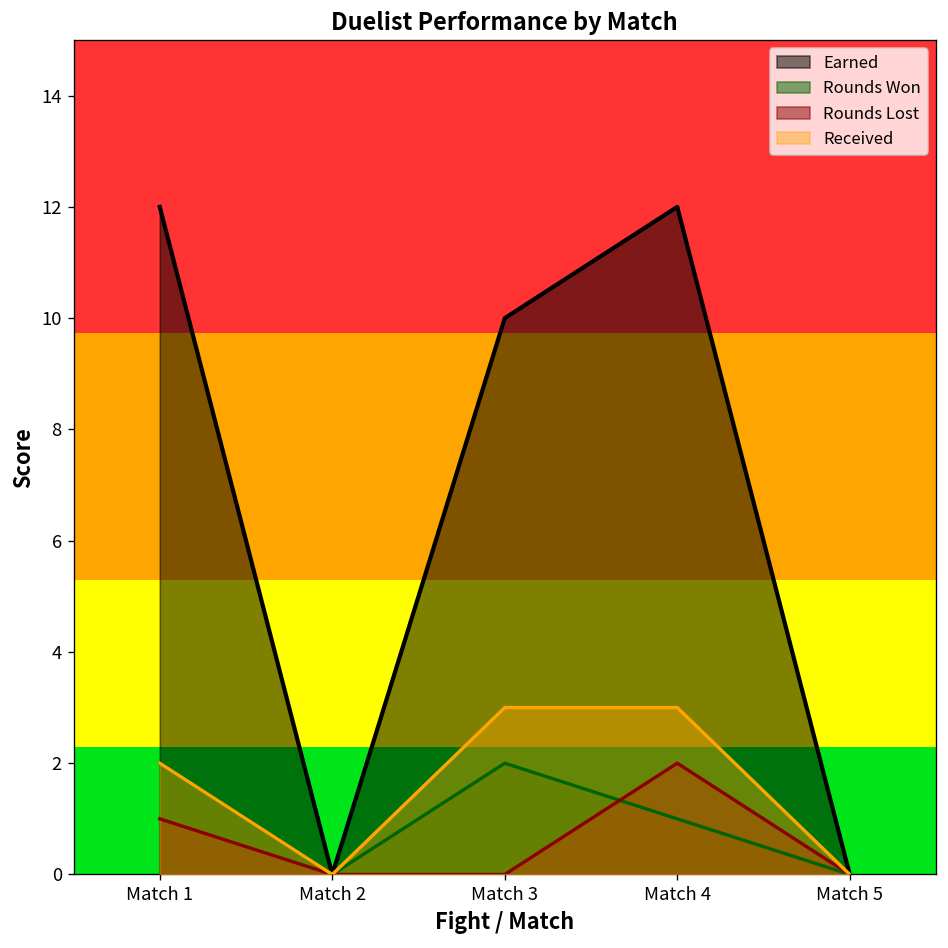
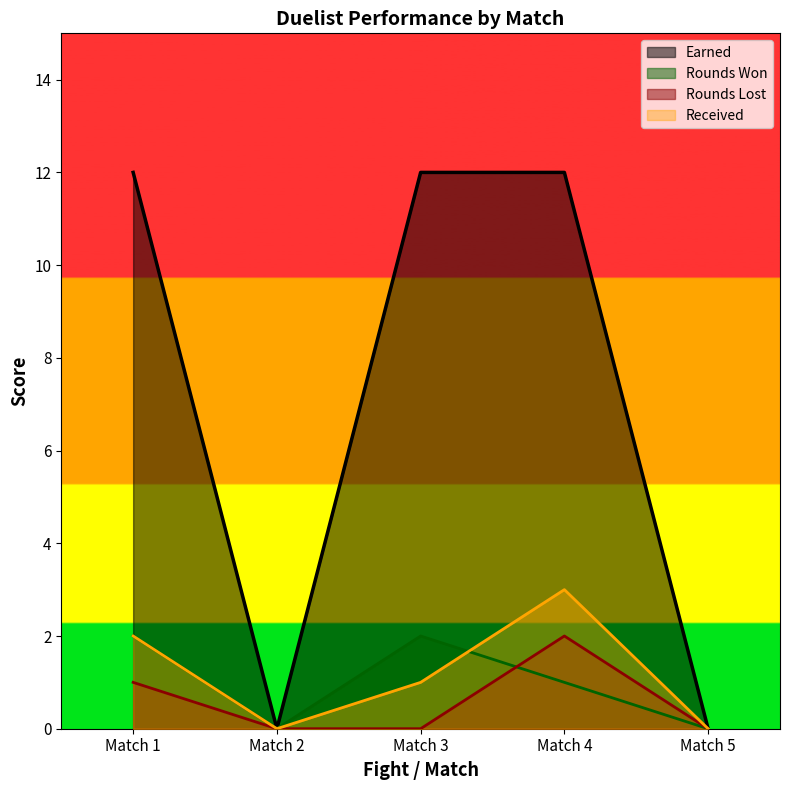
  {
    "Earned": {
      "Match 1": 12,
-     "Match 3": 10,
+     "Match 3": 12,
      "Match 4": 12
    },
    "Rounds Won": {
      "Match 3": 2,
      "Match 4": 1
    },
    "Rounds Lost": {
      "Match 1": 1,
      "Match 3": 0,
      "Match 4": 2
    },
    "Received": {
-     "Match 3": 3,
+     "Match 3": 1,
      "Match 4": 3
    }
  }
